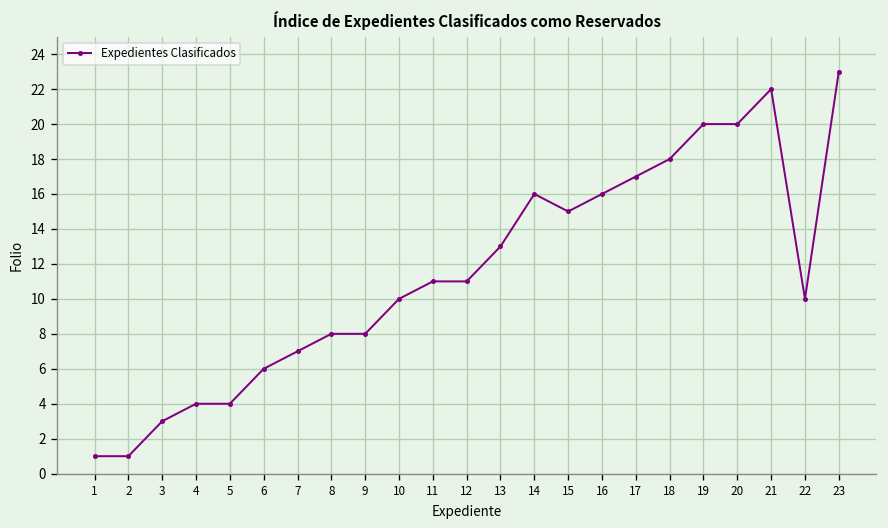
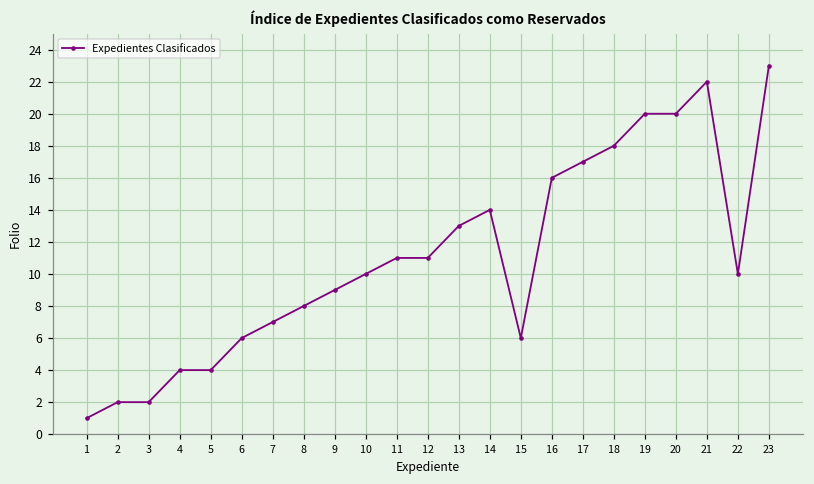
  {
    "1": 1,
-   "2": 1,
-   "3": 3,
+   "2": 2,
+   "3": 2,
    "4": 4,
    "5": 4,
    "6": 6,
    "7": 7,
    "8": 8,
-   "9": 8,
+   "9": 9,
    "10": 10,
    "11": 11,
    "12": 11,
    "13": 13,
-   "14": 16,
-   "15": 15,
+   "14": 14,
+   "15": 6,
    "16": 16,
    "17": 17,
    "18": 18,
    "19": 20,
    "20": 20,
    "21": 22,
    "22": 10,
    "23": 23
  }
